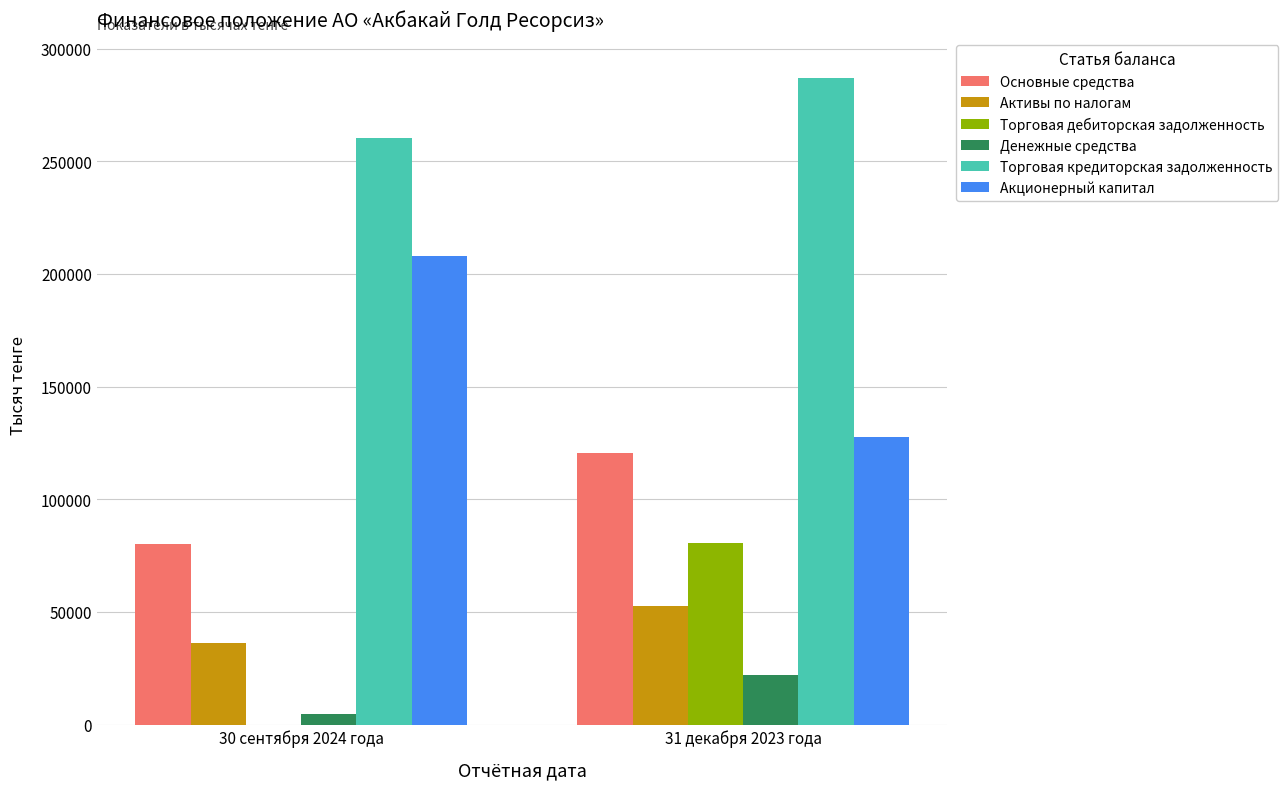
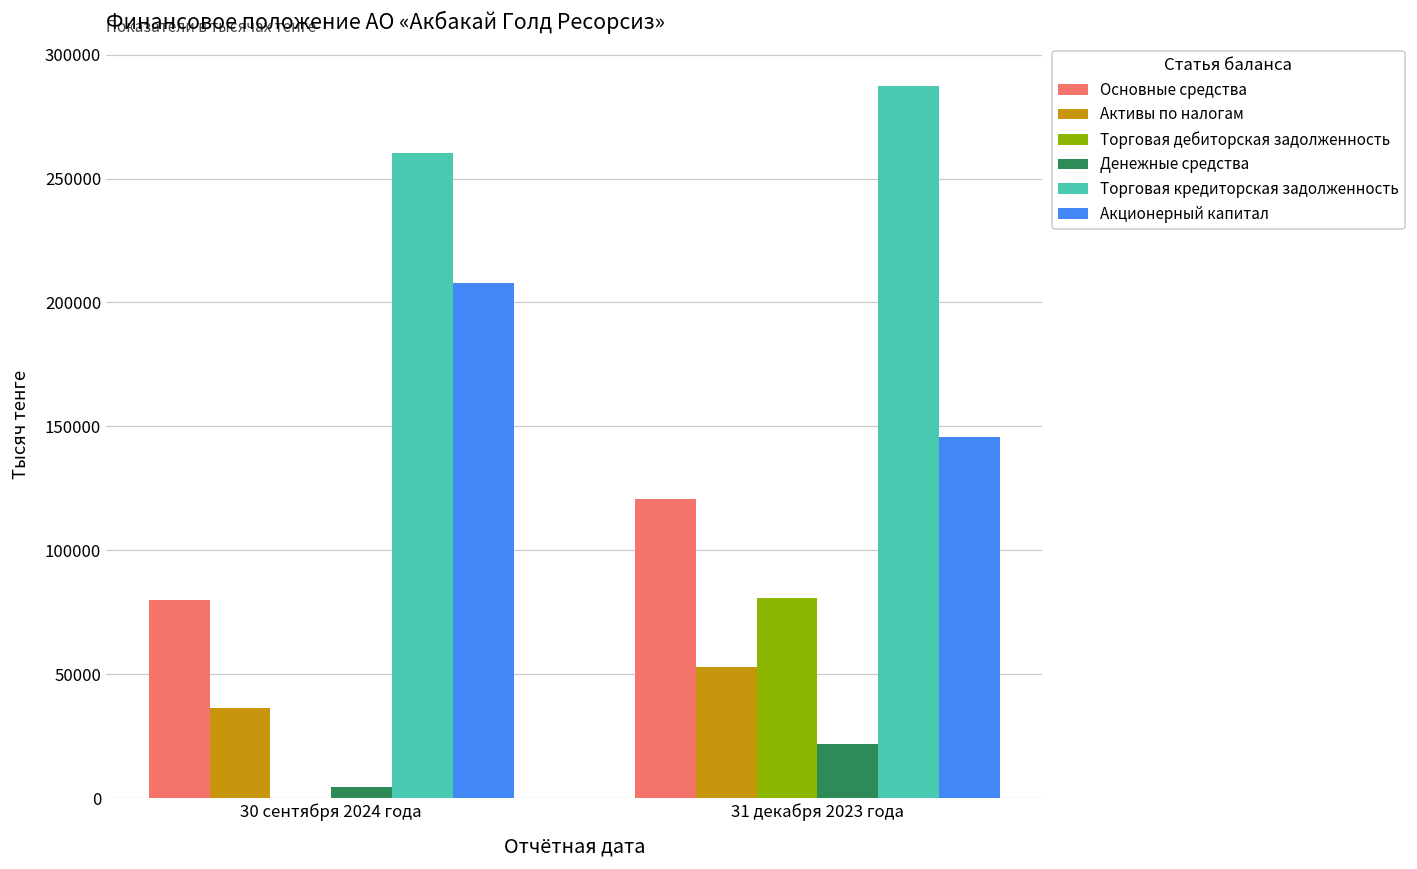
  {
    "Основные средства": {
      "30 сентября 2024 года": 80000,
      "31 декабря 2023 года": 121000
    },
    "Активы по налогам": {
      "30 сентября 2024 года": 36000,
      "31 декабря 2023 года": 53000
    },
    "Торговая дебиторская задолженность": {
      "30 сентября 2024 года": 0,
      "31 декабря 2023 года": 81000
    },
    "Денежные средства": {
      "30 сентября 2024 года": 4000,
      "31 декабря 2023 года": 22000
    },
    "Торговая кредиторская задолженность": {
      "30 сентября 2024 года": 260000,
      "31 декабря 2023 года": 287000
    },
    "Акционерный капитал": {
      "30 сентября 2024 года": 208000,
-     "31 декабря 2023 года": 128000
+     "31 декабря 2023 года": 146000
    }
  }
